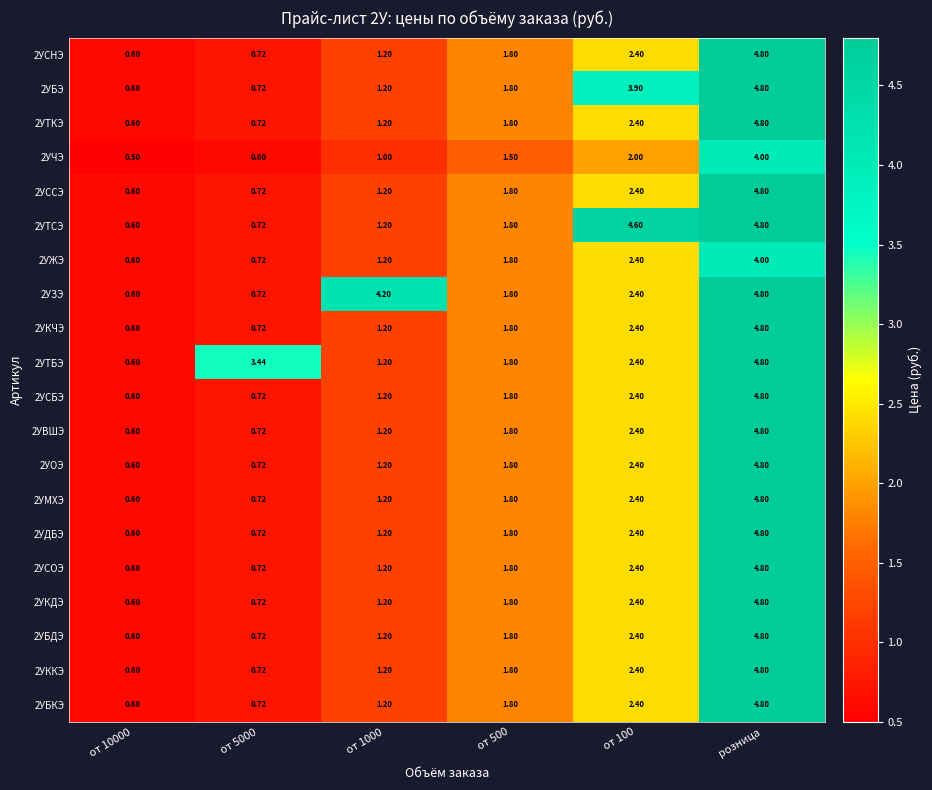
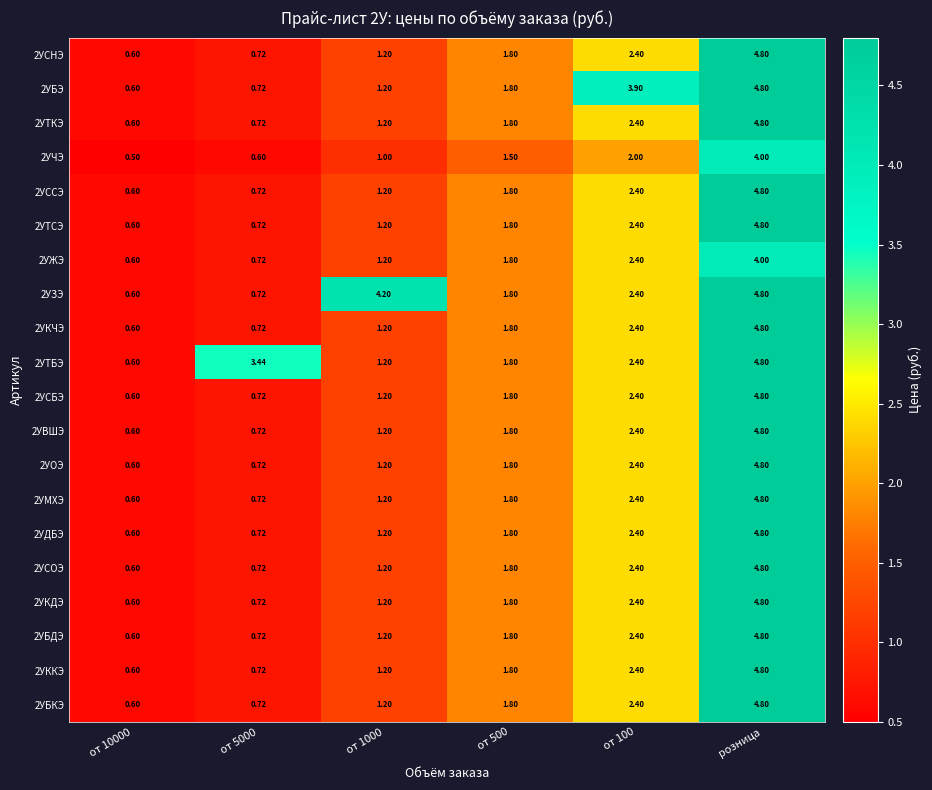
  {
    "2УСНЭ": {
      "от 10000": 0.60,
      "от 5000": 0.72,
      "от 1000": 1.20,
      "от 500": 1.80,
      "от 100": 2.40,
      "розница": 4.80
    },
    "2УБЭ": {
      "от 10000": 0.60,
      "от 5000": 0.72,
      "от 1000": 1.20,
      "от 500": 1.80,
      "от 100": 3.90,
      "розница": 4.80
    },
    "2УТКЭ": {
      "от 10000": 0.60,
      "от 5000": 0.72,
      "от 1000": 1.20,
      "от 500": 1.80,
      "от 100": 2.40,
      "розница": 4.80
    },
    "2УЧЭ": {
      "от 10000": 0.50,
      "от 5000": 0.60,
      "от 1000": 1.00,
      "от 500": 1.50,
      "от 100": 2.00,
      "розница": 4.00
    },
    "2УССЭ": {
      "от 10000": 0.60,
      "от 5000": 0.72,
      "от 1000": 1.20,
      "от 500": 1.80,
      "от 100": 2.40,
      "розница": 4.80
    },
    "2УТСЭ": {
      "от 10000": 0.60,
      "от 5000": 0.72,
      "от 1000": 1.20,
      "от 500": 1.80,
-     "от 100": 4.60,
+     "от 100": 2.40,
      "розница": 4.80
    },
    "2УЖЭ": {
      "от 10000": 0.60,
      "от 5000": 0.72,
      "от 1000": 1.20,
      "от 500": 1.80,
      "от 100": 2.40,
      "розница": 4.00
    },
    "2УЗЭ": {
      "от 10000": 0.60,
      "от 5000": 0.72,
      "от 1000": 4.20,
      "от 500": 1.80,
      "от 100": 2.40,
      "розница": 4.80
    },
    "2УКЧЭ": {
      "от 10000": 0.60,
      "от 5000": 0.72,
      "от 1000": 1.20,
      "от 500": 1.80,
      "от 100": 2.40,
      "розница": 4.80
    },
    "2УТБЭ": {
      "от 10000": 0.60,
      "от 5000": 3.44,
      "от 1000": 1.20,
      "от 500": 1.80,
      "от 100": 2.40,
      "розница": 4.80
    },
    "2УСБЭ": {
      "от 10000": 0.60,
      "от 5000": 0.72,
      "от 1000": 1.20,
      "от 500": 1.80,
      "от 100": 2.40,
      "розница": 4.80
    },
    "2УВШЭ": {
      "от 10000": 0.60,
      "от 5000": 0.72,
      "от 1000": 1.20,
      "от 500": 1.80,
      "от 100": 2.40,
      "розница": 4.80
    },
    "2УОЭ": {
      "от 10000": 0.60,
      "от 5000": 0.72,
      "от 1000": 1.20,
      "от 500": 1.80,
      "от 100": 2.40,
      "розница": 4.80
    },
    "2УМХЭ": {
      "от 10000": 0.60,
      "от 5000": 0.72,
      "от 1000": 1.20,
      "от 500": 1.80,
      "от 100": 2.40,
      "розница": 4.80
    },
    "2УДБЭ": {
      "от 10000": 0.60,
      "от 5000": 0.72,
      "от 1000": 1.20,
      "от 500": 1.80,
      "от 100": 2.40,
      "розница": 4.80
    },
    "2УСОЭ": {
      "от 10000": 0.60,
      "от 5000": 0.72,
      "от 1000": 1.20,
      "от 500": 1.80,
      "от 100": 2.40,
      "розница": 4.80
    },
    "2УКДЭ": {
      "от 10000": 0.60,
      "от 5000": 0.72,
      "от 1000": 1.20,
      "от 500": 1.80,
      "от 100": 2.40,
      "розница": 4.80
    },
    "2УБДЭ": {
      "от 10000": 0.60,
      "от 5000": 0.72,
      "от 1000": 1.20,
      "от 500": 1.80,
      "от 100": 2.40,
      "розница": 4.80
    },
    "2УККЭ": {
      "от 10000": 0.60,
      "от 5000": 0.72,
      "от 1000": 1.20,
      "от 500": 1.80,
      "от 100": 2.40,
      "розница": 4.80
    },
    "2УБКЭ": {
      "от 10000": 0.60,
      "от 5000": 0.72,
      "от 1000": 1.20,
      "от 500": 1.80,
      "от 100": 2.40,
      "розница": 4.80
    }
  }
